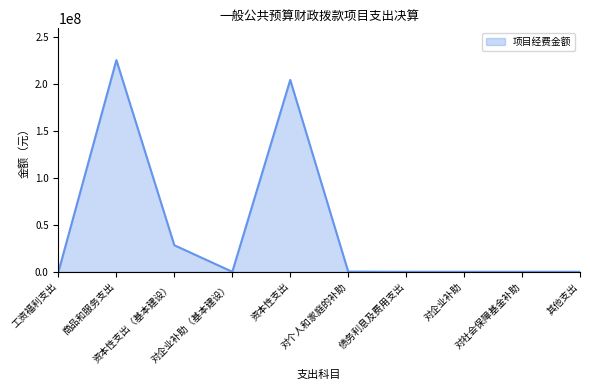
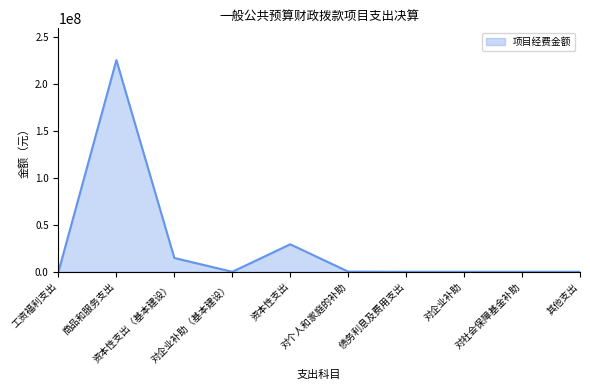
  {
    "工资福利支出": 0,
    "商品和服务支出": 230000000,
-   "资本性支出（基本建设）": 30000000,
+   "资本性支出（基本建设）": 10000000,
    "对企业补助（基本建设）": 0,
-   "资本性支出": 200000000,
+   "资本性支出": 30000000,
    "对个人和家庭的补助": 0,
    "债务利息及费用支出": 0,
    "对企业补助": 0,
    "对社会保障基金补助": 0,
    "其他支出": 0
  }
